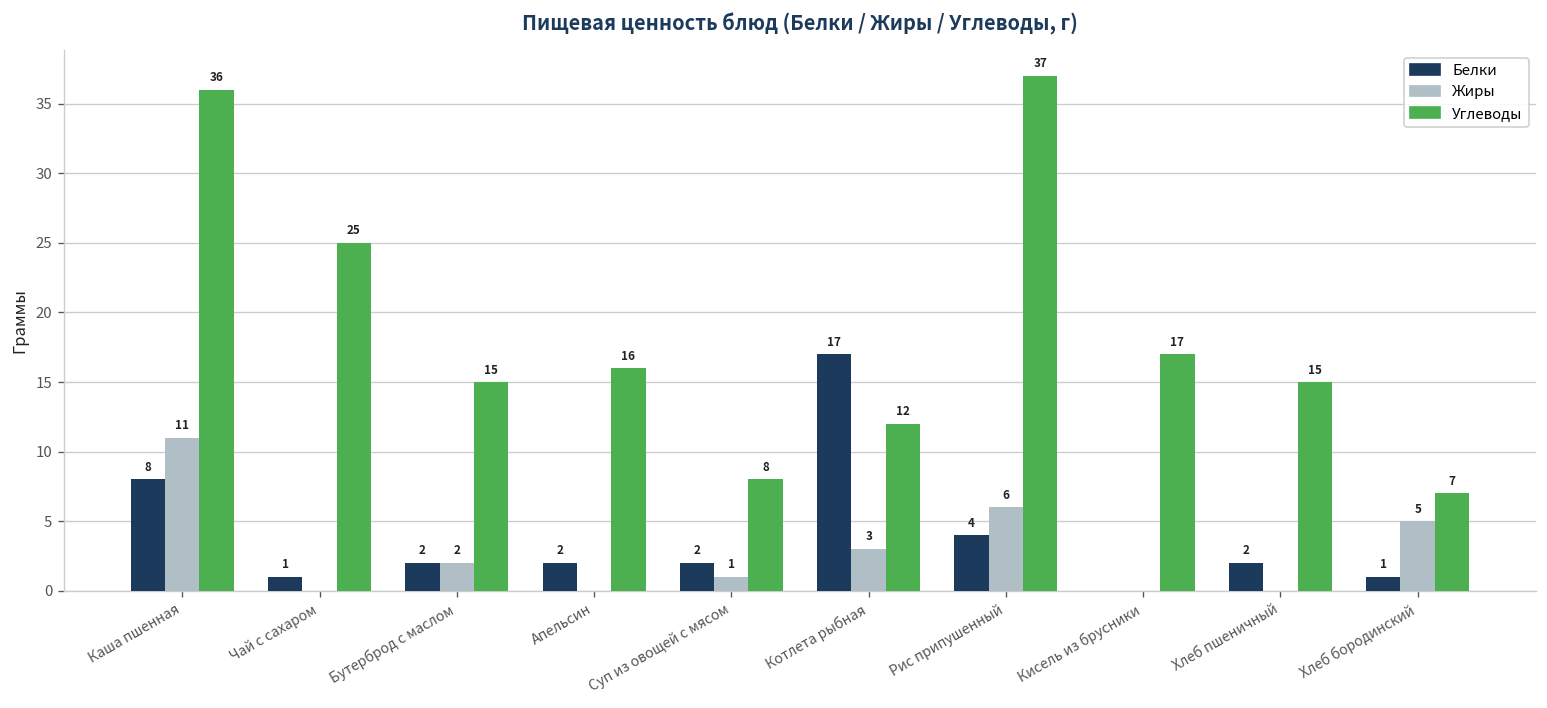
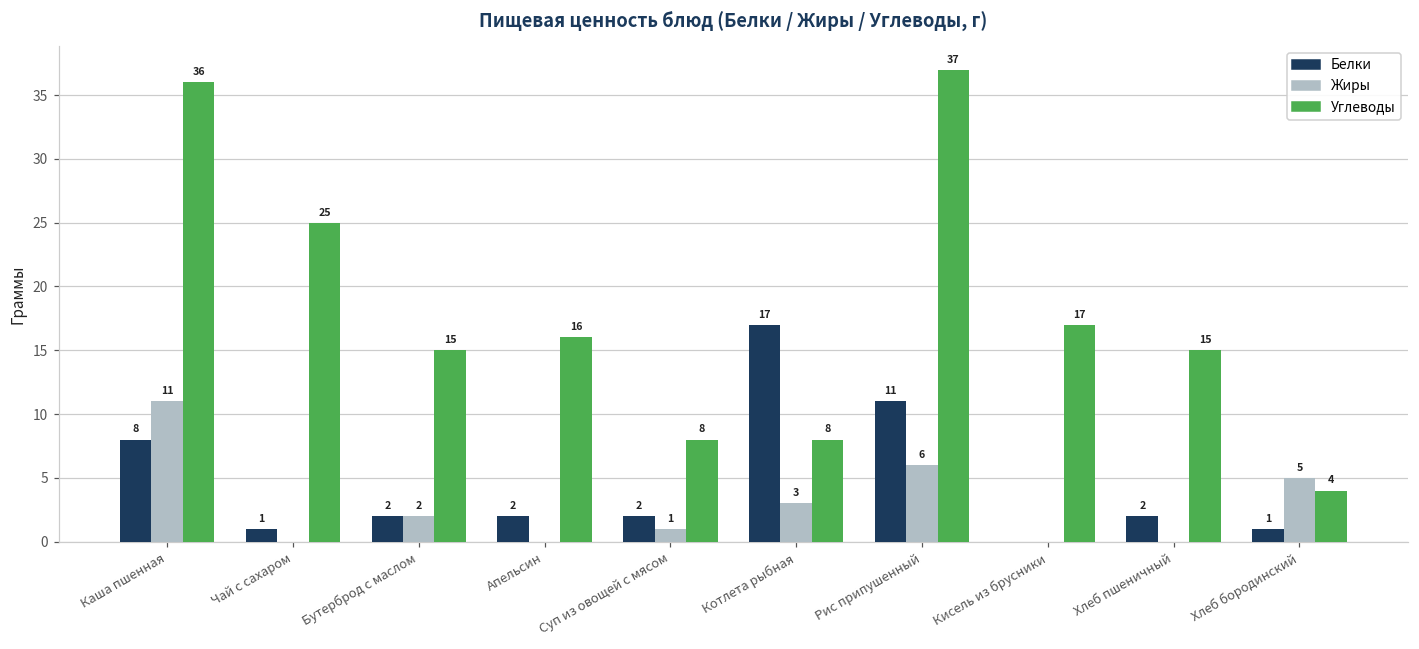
  {
    "Белки": {
      "Каша пшенная": 8,
      "Чай с сахаром": 1,
      "Бутерброд с маслом": 2,
      "Апельсин": 2,
      "Суп из овощей с мясом": 2,
      "Котлета рыбная": 17,
-     "Рис припушенный": 4,
+     "Рис припушенный": 11,
      "Хлеб пшеничный": 2,
      "Хлеб бородинский": 1
    },
    "Жиры": {
      "Каша пшенная": 11,
      "Бутерброд с маслом": 2,
      "Суп из овощей с мясом": 1,
      "Котлета рыбная": 3,
      "Рис припушенный": 6,
      "Хлеб бородинский": 5
    },
    "Углеводы": {
      "Каша пшенная": 36,
      "Чай с сахаром": 25,
      "Бутерброд с маслом": 15,
      "Апельсин": 16,
      "Суп из овощей с мясом": 8,
-     "Котлета рыбная": 12,
+     "Котлета рыбная": 8,
      "Рис припушенный": 37,
      "Кисель из брусники": 17,
      "Хлеб пшеничный": 15,
-     "Хлеб бородинский": 7
+     "Хлеб бородинский": 4
    }
  }
